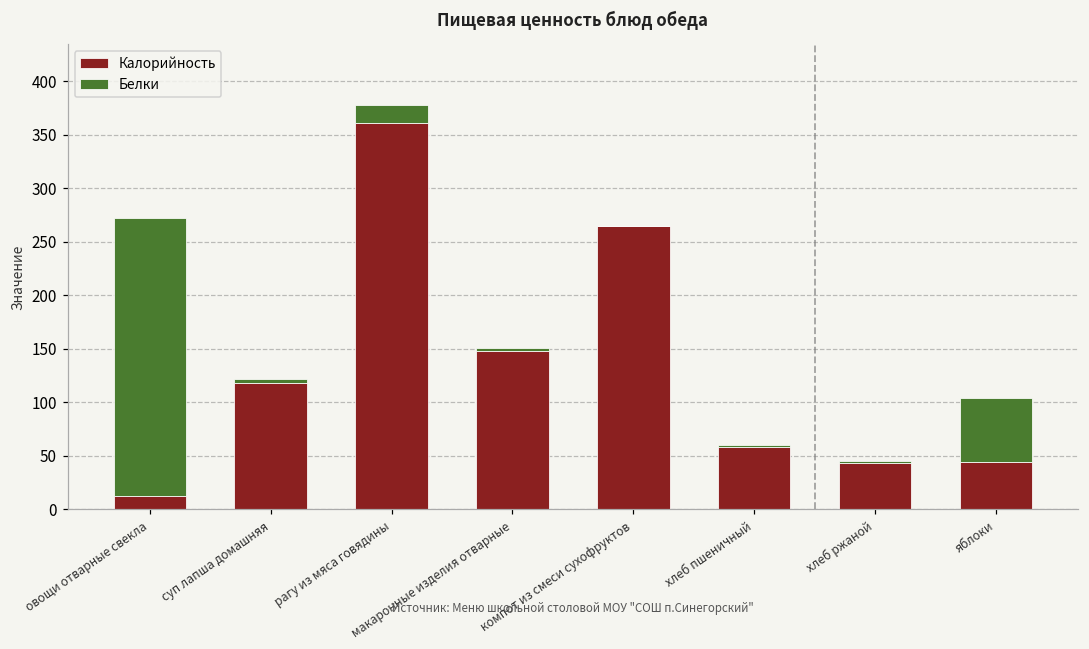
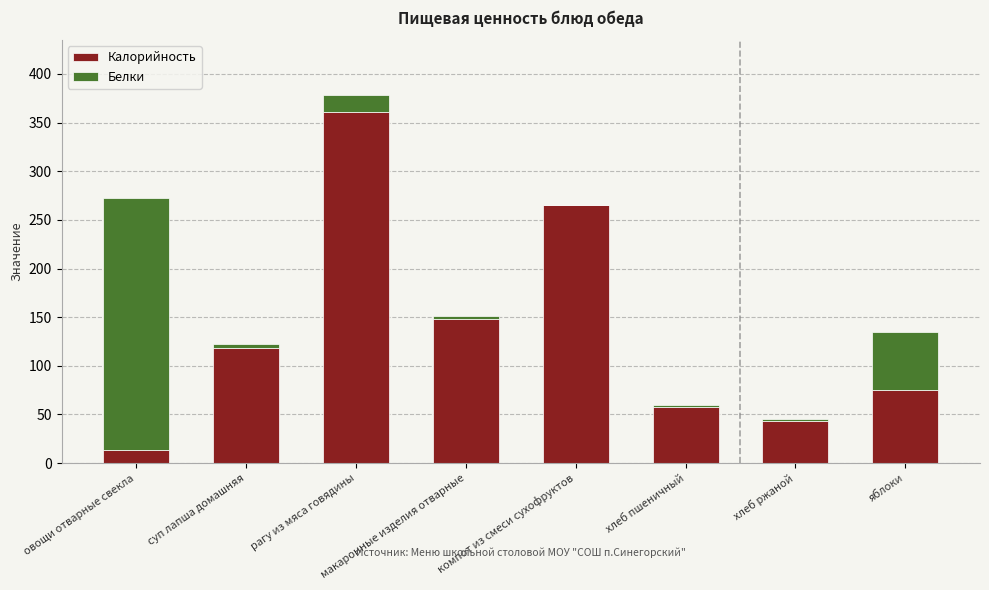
  {
    "Калорийность": {
      "овощи отварные свекла": 10,
      "суп лапша домашняя": 120,
      "рагу из мяса говядины": 360,
      "макаронные изделия отварные": 150,
      "компот из смеси сухофруктов": 270,
      "хлеб пшеничный": 60,
      "хлеб ржаной": 40,
-     "яблоки": 40
+     "яблоки": 80
    },
    "Белки": {
      "овощи отварные свекла": 260,
      "суп лапша домашняя": 0,
      "рагу из мяса говядины": 20,
      "макаронные изделия отварные": 0,
      "компот из смеси сухофруктов": 0,
      "яблоки": 60
    }
  }
